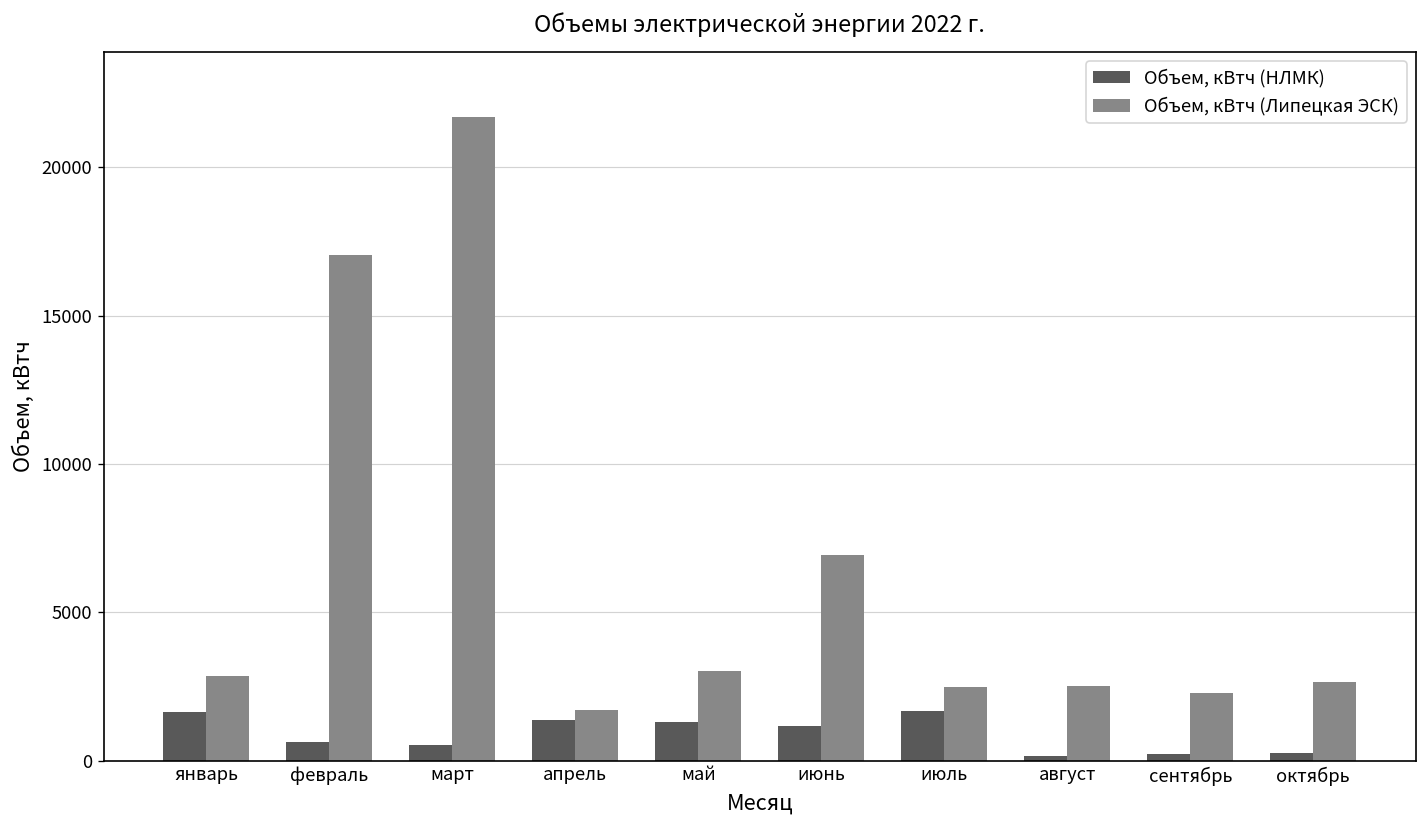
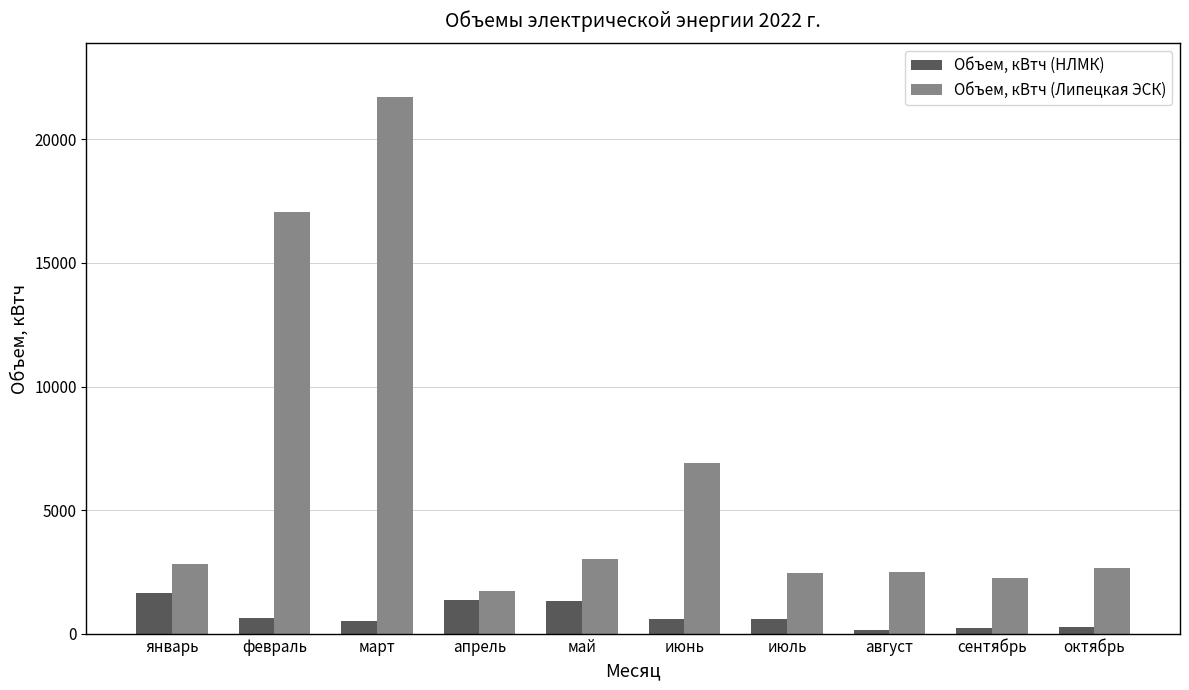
  {
    "Объем, кВтч (НЛМК)": {
      "январь": 1700,
      "февраль": 600,
      "март": 500,
      "апрель": 1400,
      "май": 1300,
-     "июнь": 1200,
-     "июль": 1700,
+     "июнь": 600,
+     "июль": 600,
      "август": 200,
      "сентябрь": 200,
      "октябрь": 300
    },
    "Объем, кВтч (Липецкая ЭСК)": {
      "январь": 2800,
      "февраль": 17000,
      "март": 21700,
      "апрель": 1700,
      "май": 3000,
      "июнь": 6900,
      "июль": 2500,
      "август": 2500,
      "сентябрь": 2300,
      "октябрь": 2700
    }
  }
